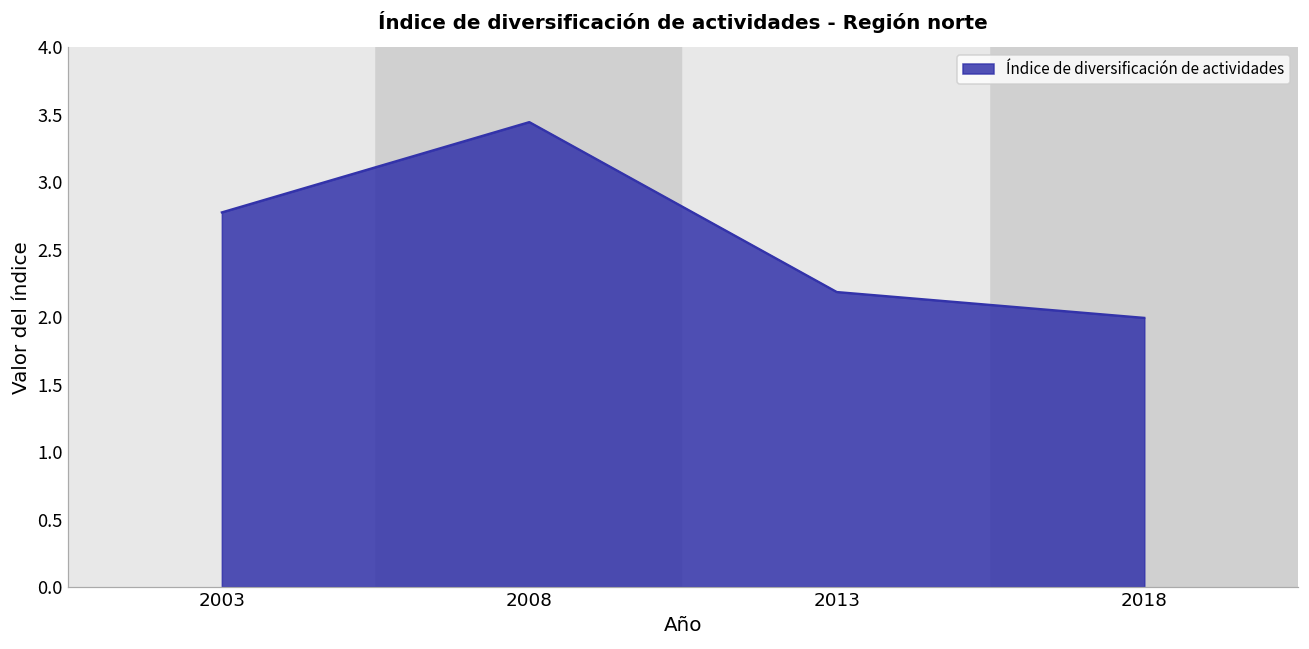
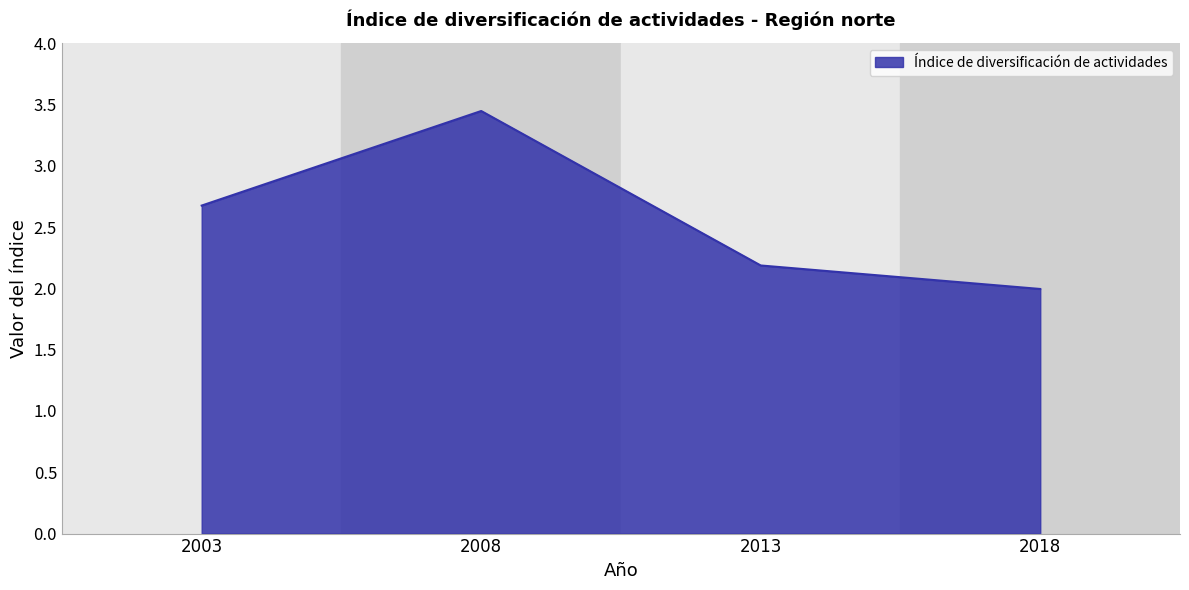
  {
-   "2003": 2.78,
+   "2003": 2.68,
    "2008": 3.45,
    "2013": 2.19,
    "2018": 2.00
  }
